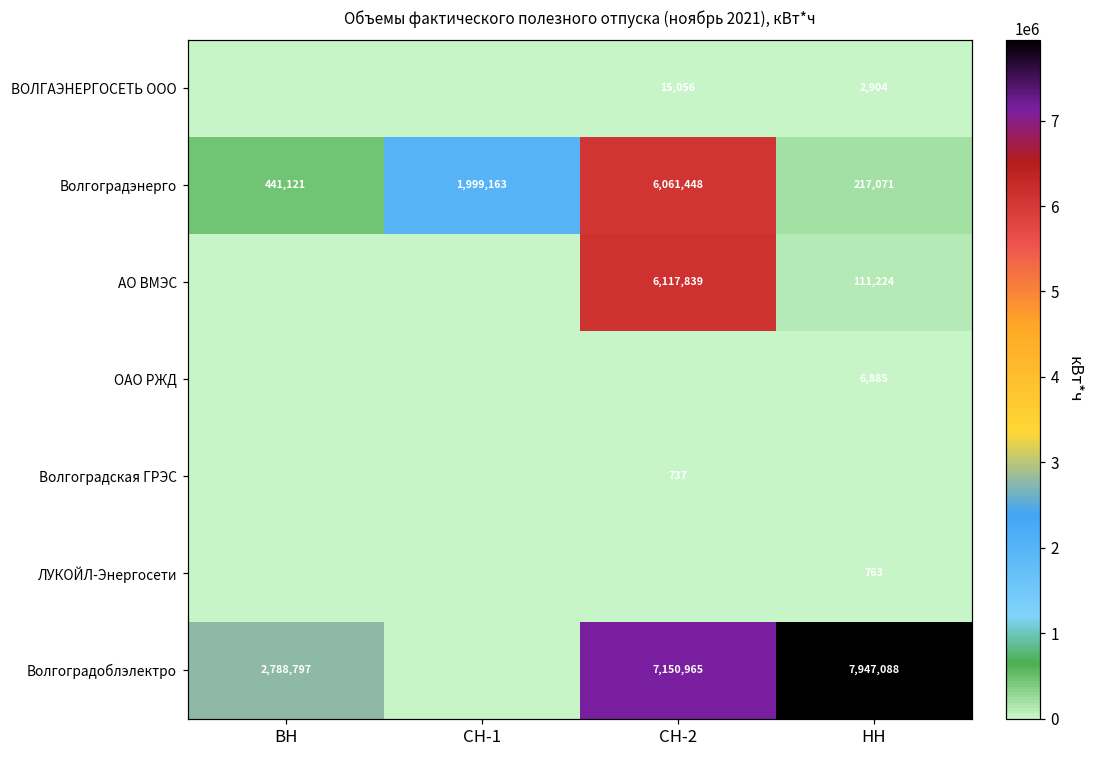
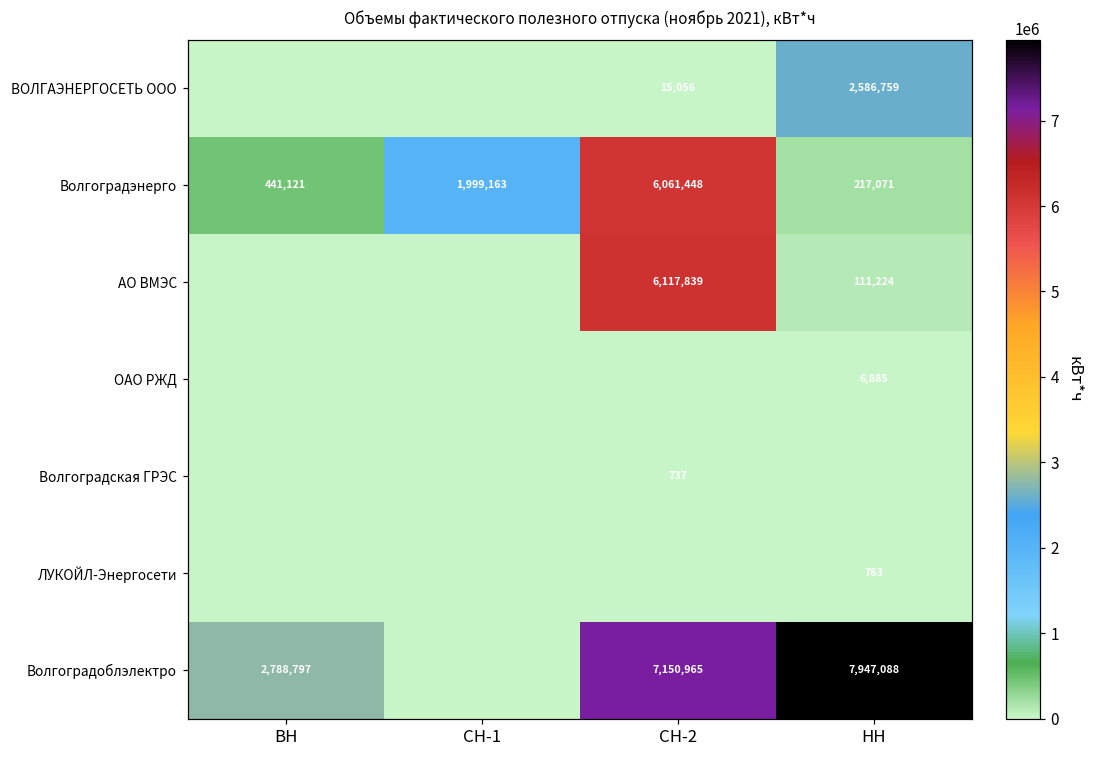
  {
    "ВОЛГАЭНЕРГОСЕТЬ ООО": {
      "СН-2": "15,056",
-     "НН": "2,904"
+     "НН": "2,586,759"
    },
    "Волгоградэнерго": {
      "ВН": "441,121",
      "СН-1": "1,999,163",
      "СН-2": "6,061,448",
      "НН": "217,071"
    },
    "АО ВМЭС": {
      "СН-2": "6,117,839",
      "НН": "111,224"
    },
    "ОАО РЖД": {
      "НН": "6,885"
    },
    "Волгоградская ГРЭС": {
      "СН-2": "737"
    },
    "ЛУКОЙЛ-Энергосети": {
      "НН": "763"
    },
    "Волгоградоблэлектро": {
      "ВН": "2,788,797",
      "СН-2": "7,150,965",
      "НН": "7,947,088"
    }
  }
